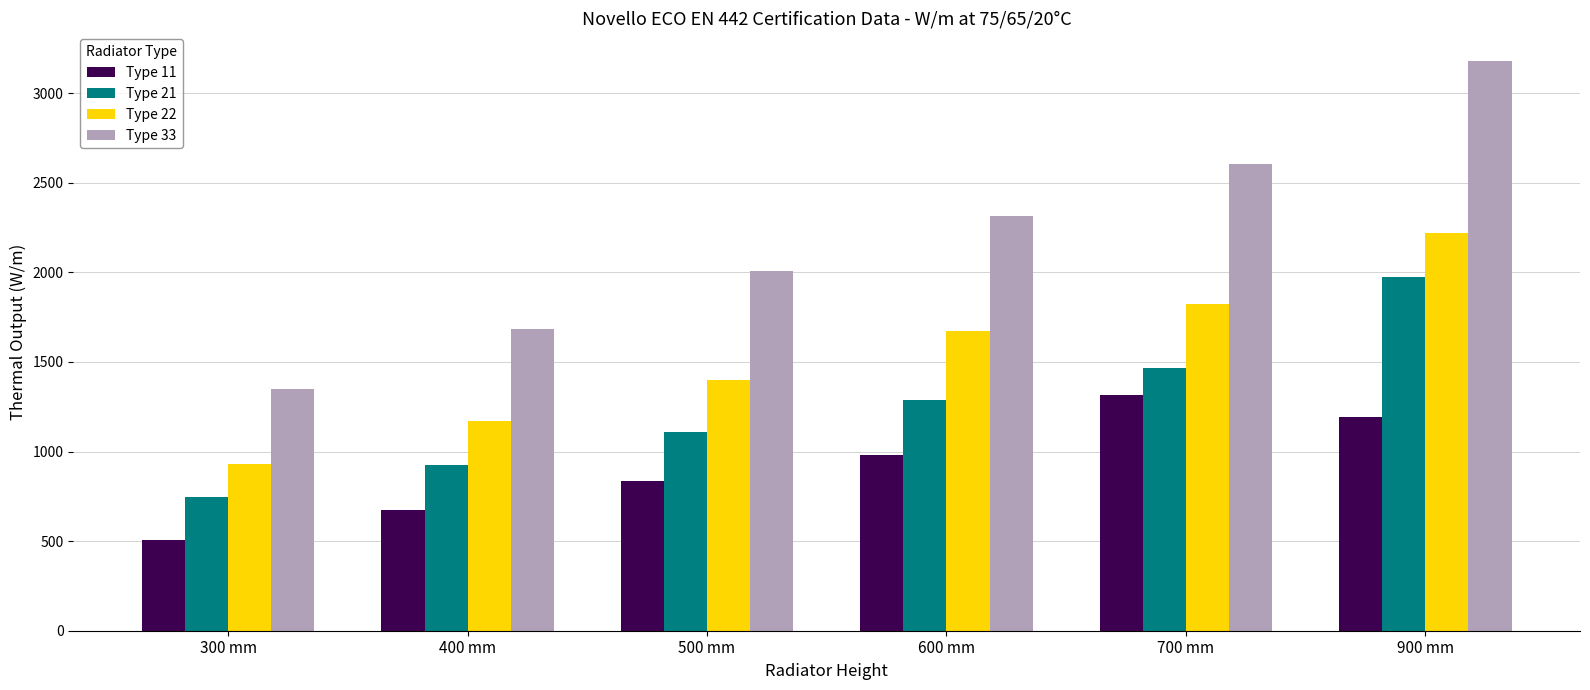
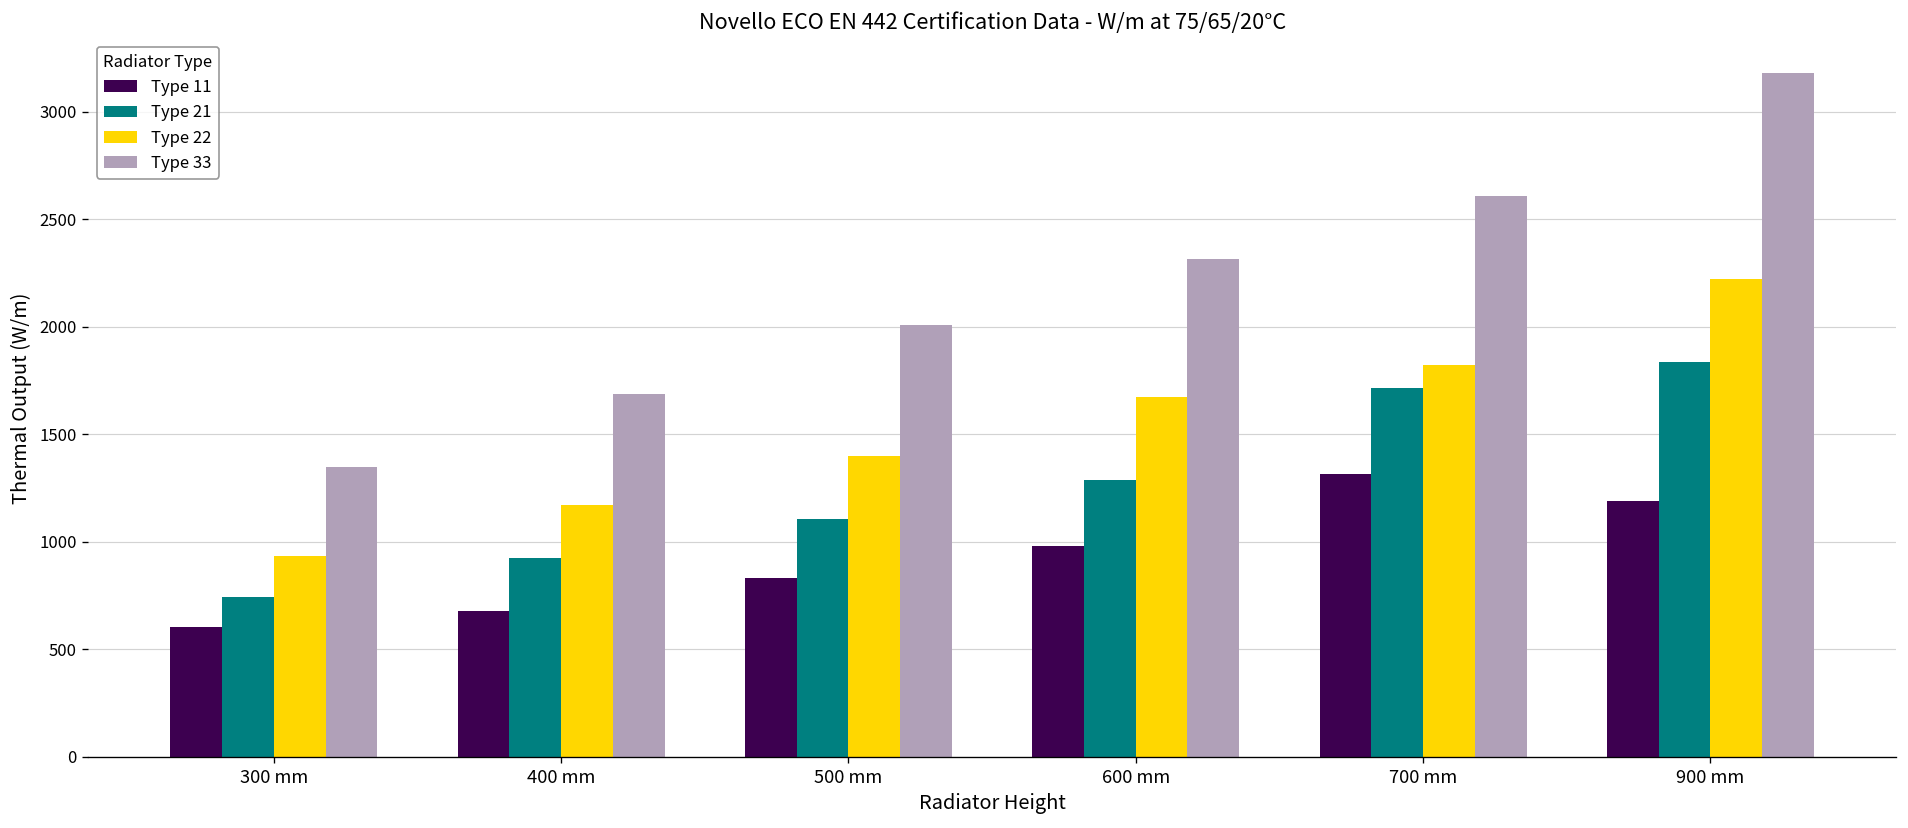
  {
    "Type 11": {
-     "300 mm": 510,
+     "300 mm": 610,
      "400 mm": 680,
      "500 mm": 830,
      "600 mm": 980,
      "700 mm": 1310,
      "900 mm": 1190
    },
    "Type 21": {
      "300 mm": 740,
      "400 mm": 930,
      "500 mm": 1110,
      "600 mm": 1290,
-     "700 mm": 1470,
-     "900 mm": 1980
+     "700 mm": 1710,
+     "900 mm": 1840
    },
    "Type 22": {
      "300 mm": 930,
      "400 mm": 1170,
      "500 mm": 1400,
      "600 mm": 1680,
      "700 mm": 1820,
      "900 mm": 2220
    },
    "Type 33": {
      "300 mm": 1350,
      "400 mm": 1690,
      "500 mm": 2010,
      "600 mm": 2310,
      "700 mm": 2610,
      "900 mm": 3180
    }
  }
